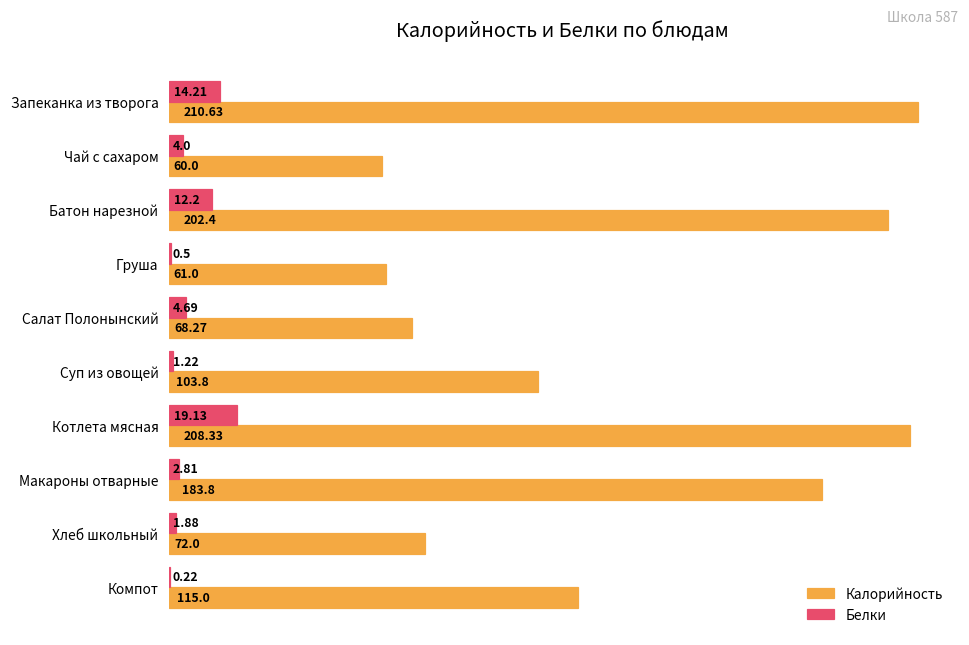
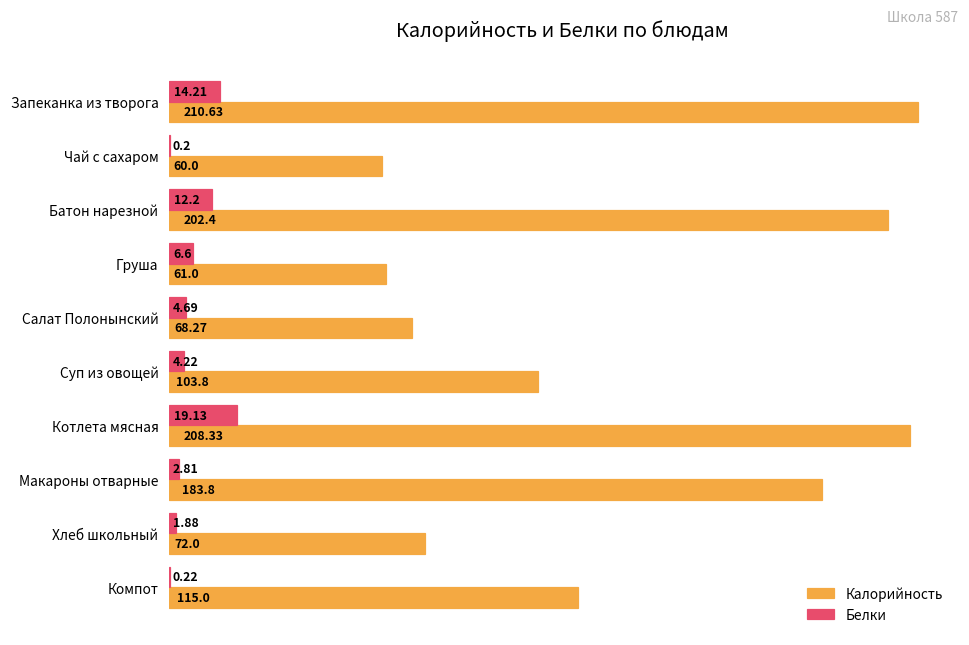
  {
    "Калорийность": {
      "Запеканка из творога": 210.63,
      "Чай с сахаром": 60.0,
      "Батон нарезной": 202.4,
      "Груша": 61.0,
      "Салат Полонынский": 68.27,
      "Суп из овощей": 103.8,
      "Котлета мясная": 208.33,
      "Макароны отварные": 183.8,
      "Хлеб школьный": 72.0,
      "Компот": 115.0
    },
    "Белки": {
      "Запеканка из творога": 14.21,
-     "Чай с сахаром": 4.0,
+     "Чай с сахаром": 0.2,
      "Батон нарезной": 12.2,
-     "Груша": 0.5,
+     "Груша": 6.6,
      "Салат Полонынский": 4.69,
-     "Суп из овощей": 1.22,
+     "Суп из овощей": 4.22,
      "Котлета мясная": 19.13,
      "Макароны отварные": 2.81,
      "Хлеб школьный": 1.88,
      "Компот": 0.22
    }
  }
